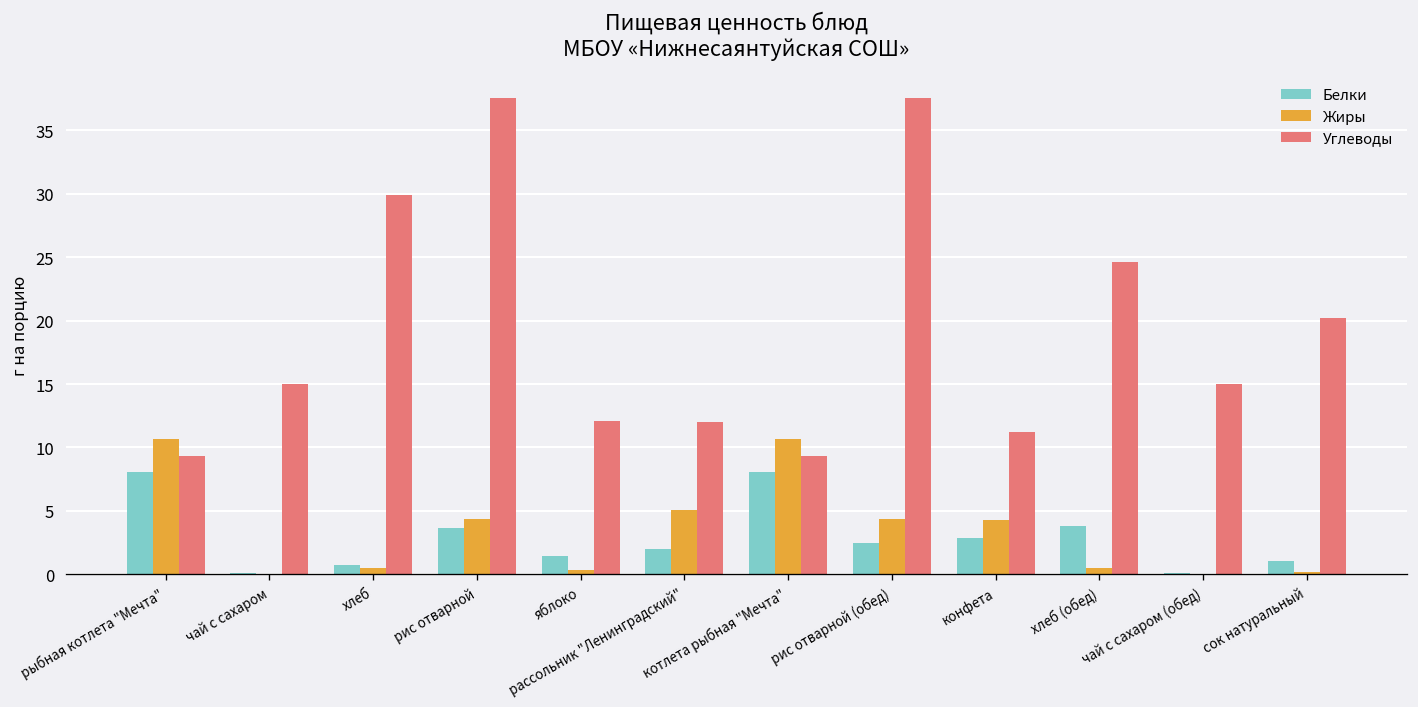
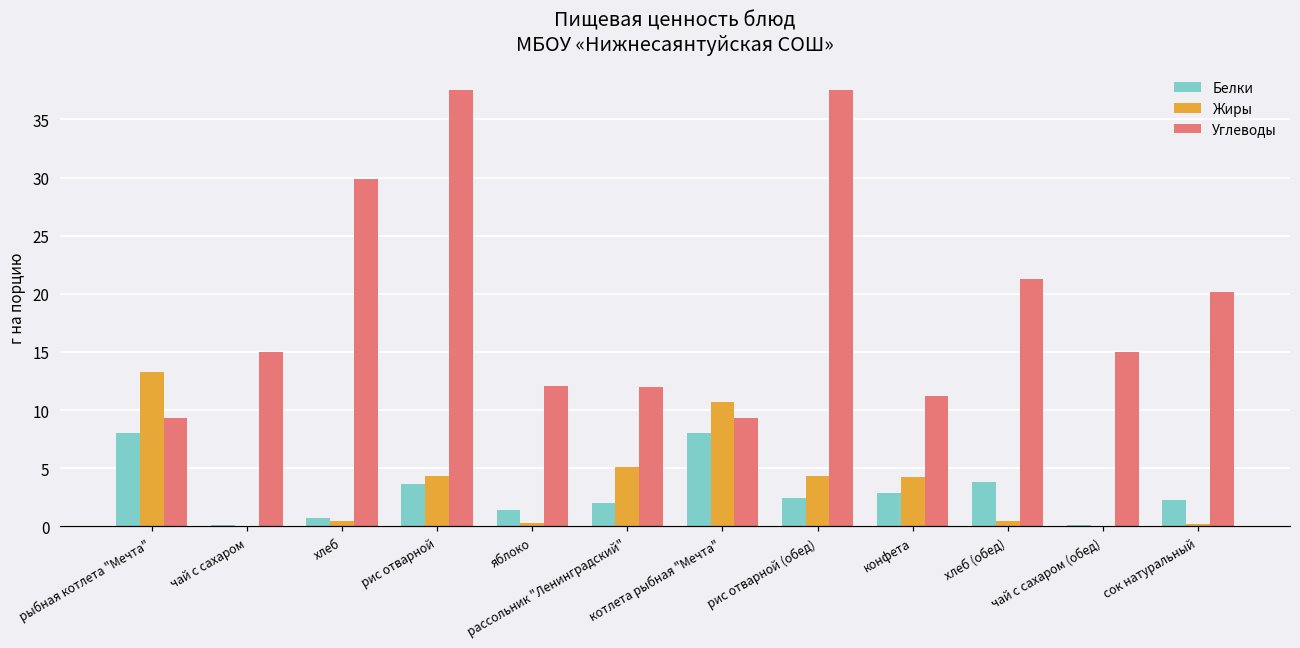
  {
    "Белки": {
      "рыбная котлета \"Мечта\"": 8.1,
      "хлеб": 0.7,
      "рис отварной": 3.7,
      "яблоко": 1.4,
      "рассольник \"Ленинградский\"": 2.0,
      "котлета рыбная \"Мечта\"": 8.1,
      "рис отварной (обед)": 2.5,
      "конфета": 2.9,
      "хлеб (обед)": 3.8,
-     "сок натуральный": 1.1
+     "сок натуральный": 2.2
    },
    "Жиры": {
-     "рыбная котлета \"Мечта\"": 10.7,
+     "рыбная котлета \"Мечта\"": 13.3,
      "хлеб": 0.5,
      "рис отварной": 4.3,
      "яблоко": 0.3,
      "рассольник \"Ленинградский\"": 5.1,
      "котлета рыбная \"Мечта\"": 10.7,
      "рис отварной (обед)": 4.3,
      "конфета": 4.2,
      "хлеб (обед)": 0.5
    },
    "Углеводы": {
      "рыбная котлета \"Мечта\"": 9.3,
      "чай с сахаром": 15.0,
      "хлеб": 29.9,
      "рис отварной": 37.5,
      "яблоко": 12.1,
      "рассольник \"Ленинградский\"": 12.0,
      "котлета рыбная \"Мечта\"": 9.3,
      "рис отварной (обед)": 37.5,
      "конфета": 11.2,
-     "хлеб (обед)": 24.6,
+     "хлеб (обед)": 21.3,
      "чай с сахаром (обед)": 15.0,
      "сок натуральный": 20.2
    }
  }
